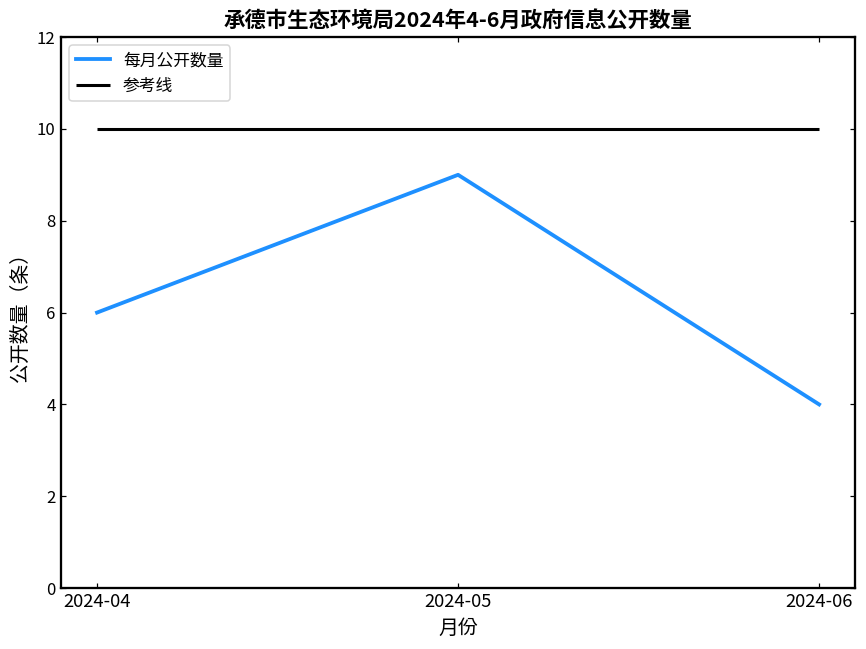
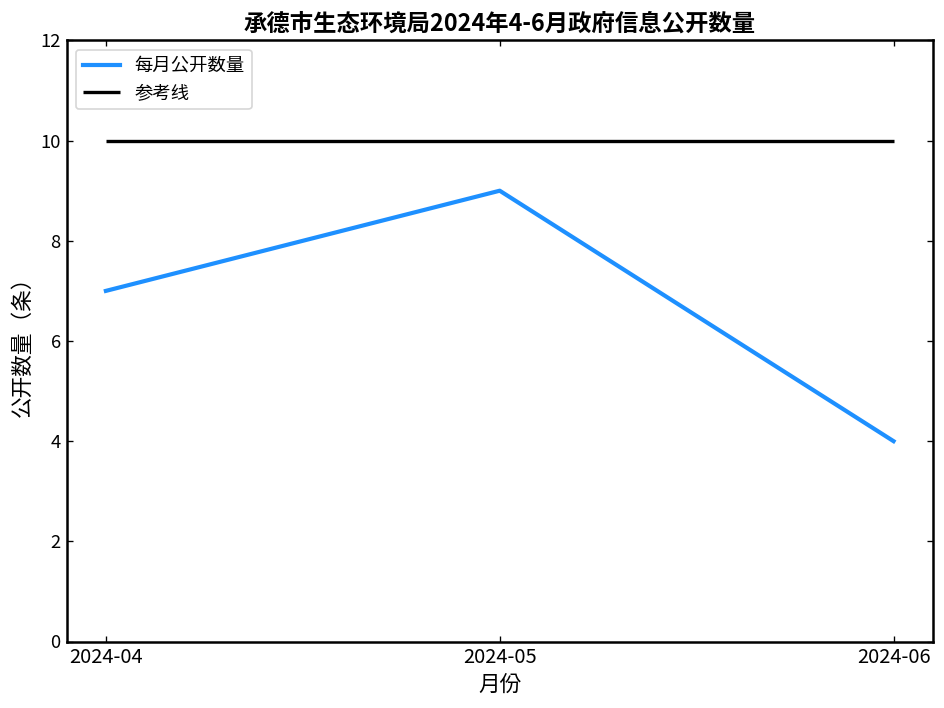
  {
-   "2024-04": 6,
+   "2024-04": 7,
    "2024-05": 9,
    "2024-06": 4
  }
